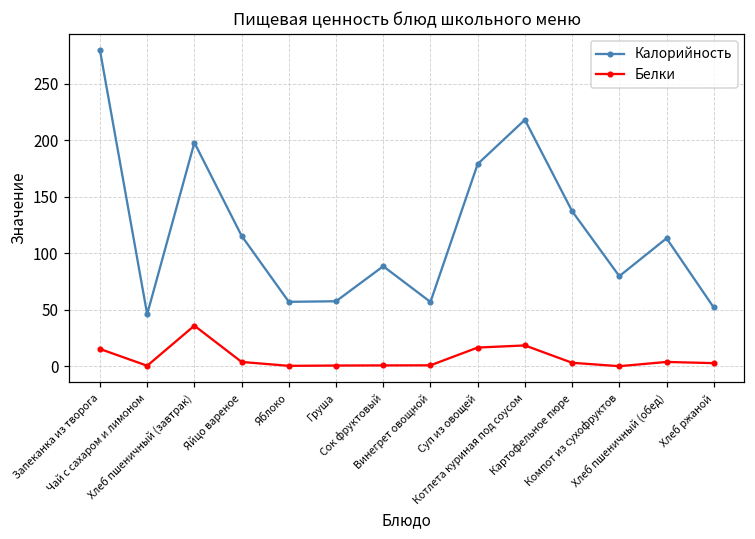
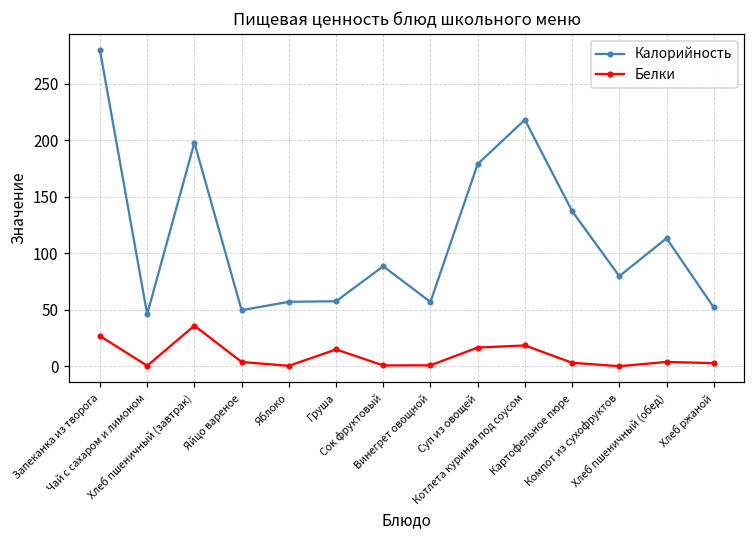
  {
    "Калорийность": {
      "Запеканка из творога": 280,
      "Чай с сахаром и лимоном": 46,
      "Хлеб пшеничный (завтрак)": 198,
-     "Яйцо вареное": 115,
+     "Яйцо вареное": 50,
      "Яблоко": 57,
      "Груша": 58,
      "Сок фруктовый": 88,
      "Винегрет овощной": 57,
      "Суп из овощей": 179,
      "Котлета куриная под соусом": 218,
      "Картофельное пюре": 137,
      "Компот из сухофруктов": 80,
      "Хлеб пшеничный (обед)": 113,
      "Хлеб ржаной": 52
    },
    "Белки": {
-     "Запеканка из творога": 15,
+     "Запеканка из творога": 27,
      "Чай с сахаром и лимоном": 0,
      "Хлеб пшеничный (завтрак)": 36,
      "Яйцо вареное": 4,
      "Яблоко": 0,
-     "Груша": 1,
+     "Груша": 15,
      "Сок фруктовый": 1,
      "Винегрет овощной": 1,
      "Суп из овощей": 17,
      "Котлета куриная под соусом": 18,
      "Картофельное пюре": 3,
      "Компот из сухофруктов": 0,
      "Хлеб пшеничный (обед)": 4,
      "Хлеб ржаной": 3
    }
  }
